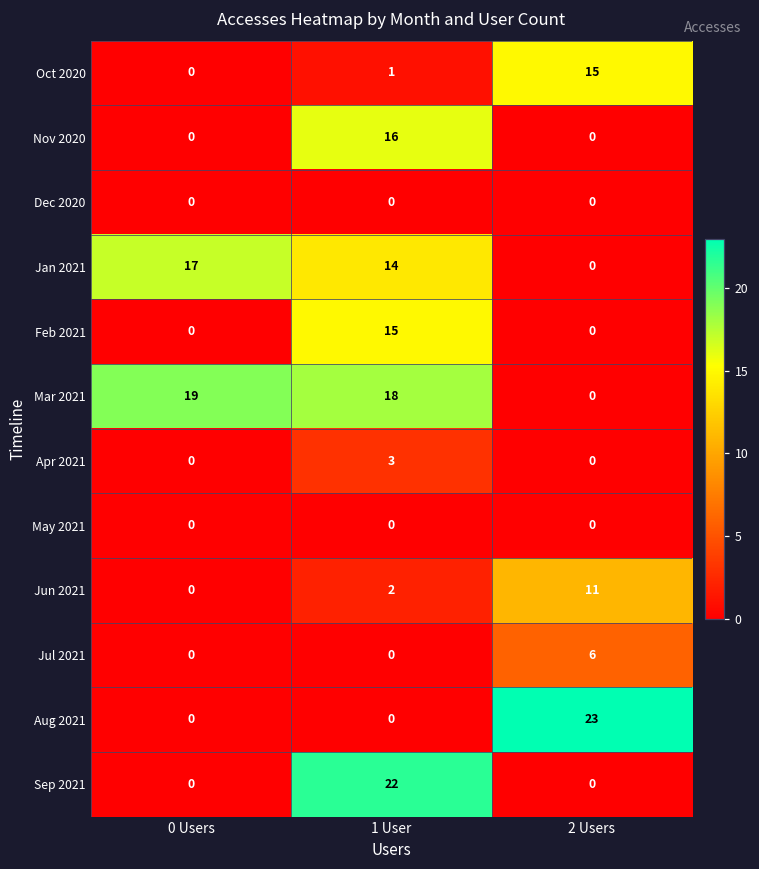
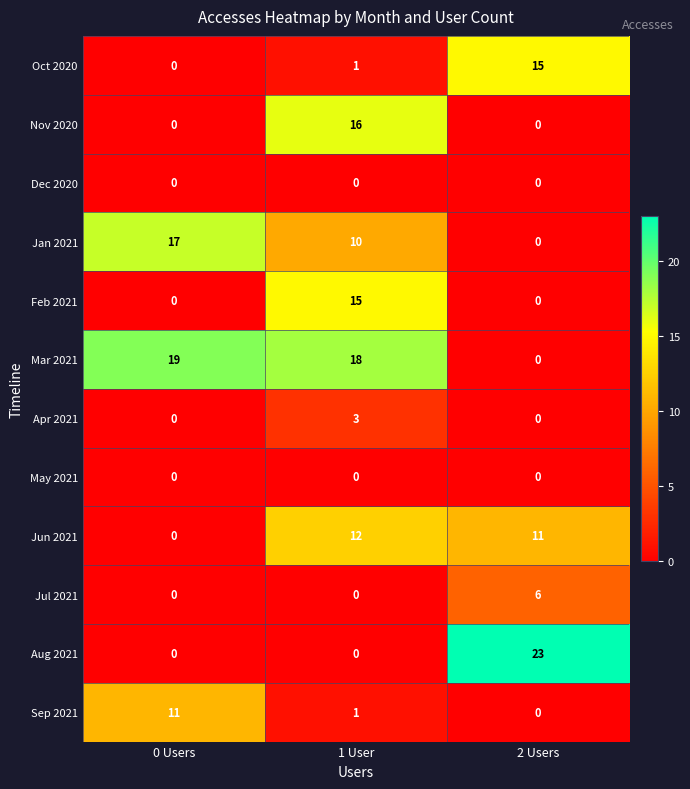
  {
    "Oct 2020": {
      "0 Users": 0,
      "1 User": 1,
      "2 Users": 15
    },
    "Nov 2020": {
      "0 Users": 0,
      "1 User": 16,
      "2 Users": 0
    },
    "Dec 2020": {
      "0 Users": 0,
      "1 User": 0,
      "2 Users": 0
    },
    "Jan 2021": {
      "0 Users": 17,
-     "1 User": 14,
+     "1 User": 10,
      "2 Users": 0
    },
    "Feb 2021": {
      "0 Users": 0,
      "1 User": 15,
      "2 Users": 0
    },
    "Mar 2021": {
      "0 Users": 19,
      "1 User": 18,
      "2 Users": 0
    },
    "Apr 2021": {
      "0 Users": 0,
      "1 User": 3,
      "2 Users": 0
    },
    "May 2021": {
      "0 Users": 0,
      "1 User": 0,
      "2 Users": 0
    },
    "Jun 2021": {
      "0 Users": 0,
-     "1 User": 2,
+     "1 User": 12,
      "2 Users": 11
    },
    "Jul 2021": {
      "0 Users": 0,
      "1 User": 0,
      "2 Users": 6
    },
    "Aug 2021": {
      "0 Users": 0,
      "1 User": 0,
      "2 Users": 23
    },
    "Sep 2021": {
-     "0 Users": 0,
-     "1 User": 22,
+     "0 Users": 11,
+     "1 User": 1,
      "2 Users": 0
    }
  }
